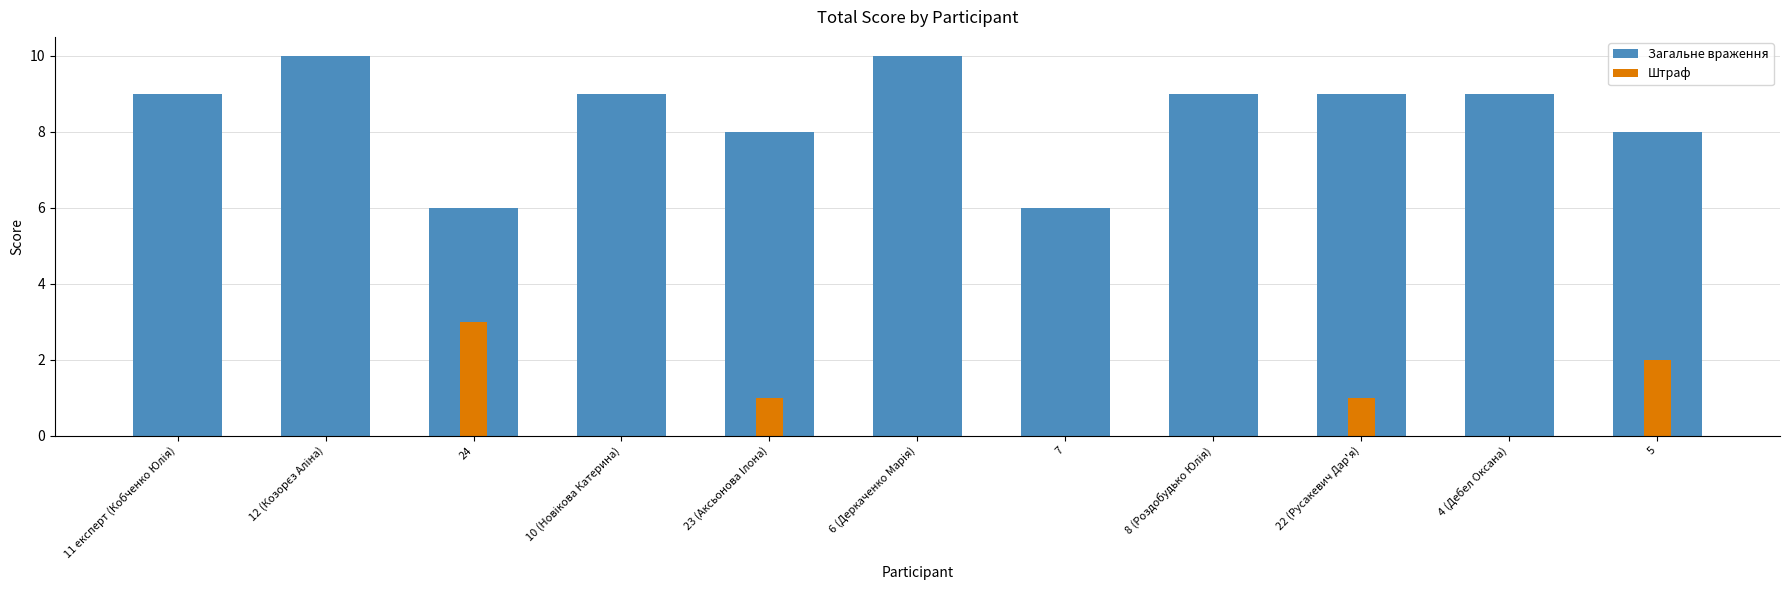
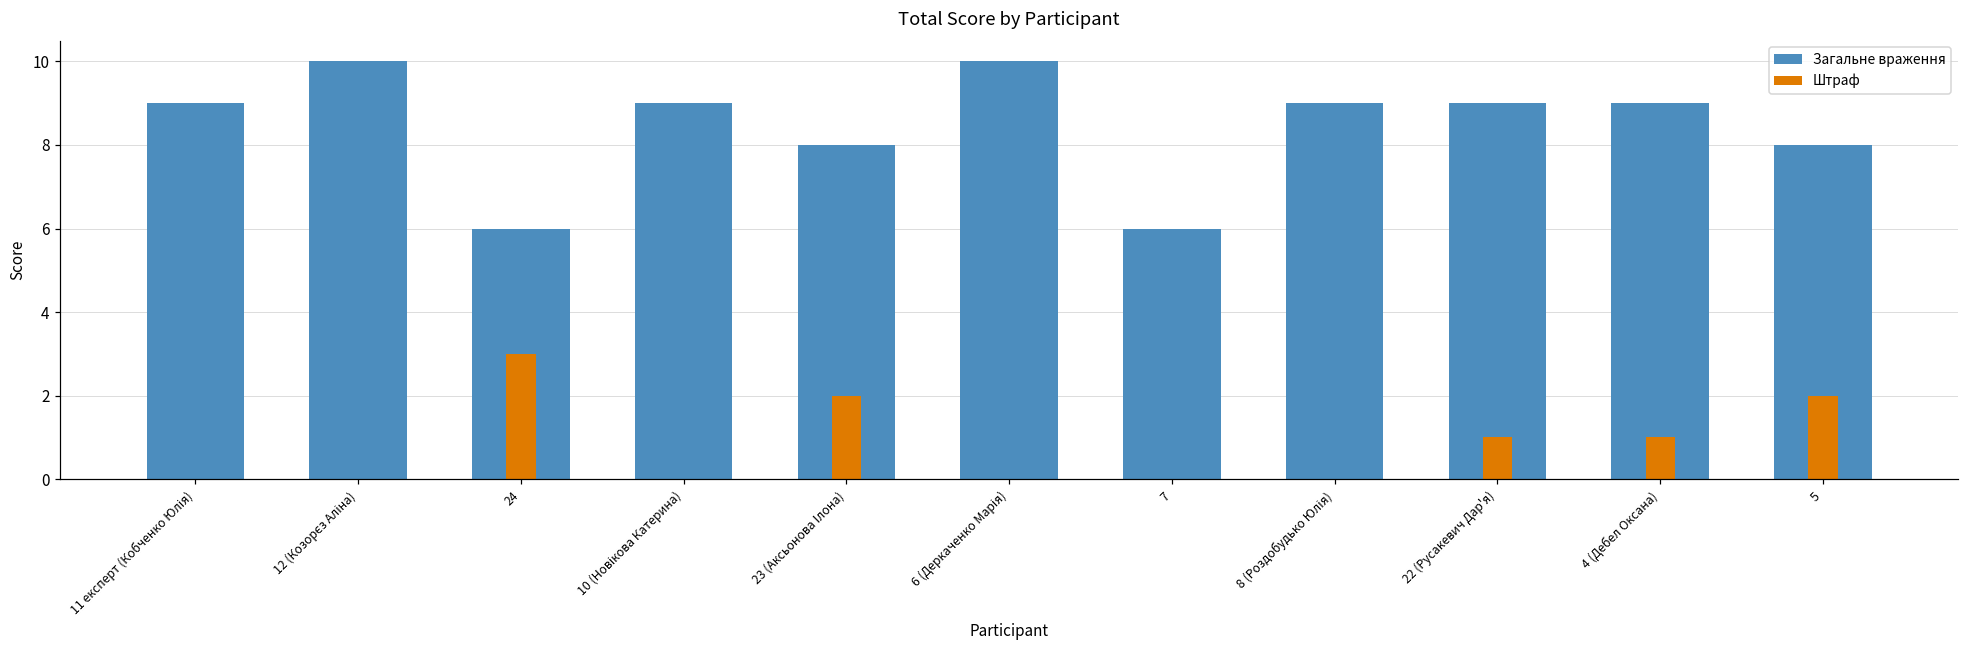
  {
    "Загальне враження": {
      "11 експерт (Кобченко Юлія)": 9,
      "12 (Козорєз Аліна)": 10,
      "24": 6,
      "10 (Новікова Катерина)": 9,
      "23 (Аксьонова Ілона)": 8,
      "6 (Деркаченко Марія)": 10,
      "7": 6,
      "8 (Роздобудько Юлія)": 9,
      "22 (Русакевич Дар'я)": 9,
      "4 (Дебел Оксана)": 9,
      "5": 8
    },
    "Штраф": {
      "11 експерт (Кобченко Юлія)": 0,
      "12 (Козорєз Аліна)": 0,
      "10 (Новікова Катерина)": 0,
-     "23 (Аксьонова Ілона)": 1,
+     "23 (Аксьонова Ілона)": 2,
      "6 (Деркаченко Марія)": 0,
      "7": 0,
      "8 (Роздобудько Юлія)": 0,
-     "4 (Дебел Оксана)": 0
+     "4 (Дебел Оксана)": 1
    }
  }
